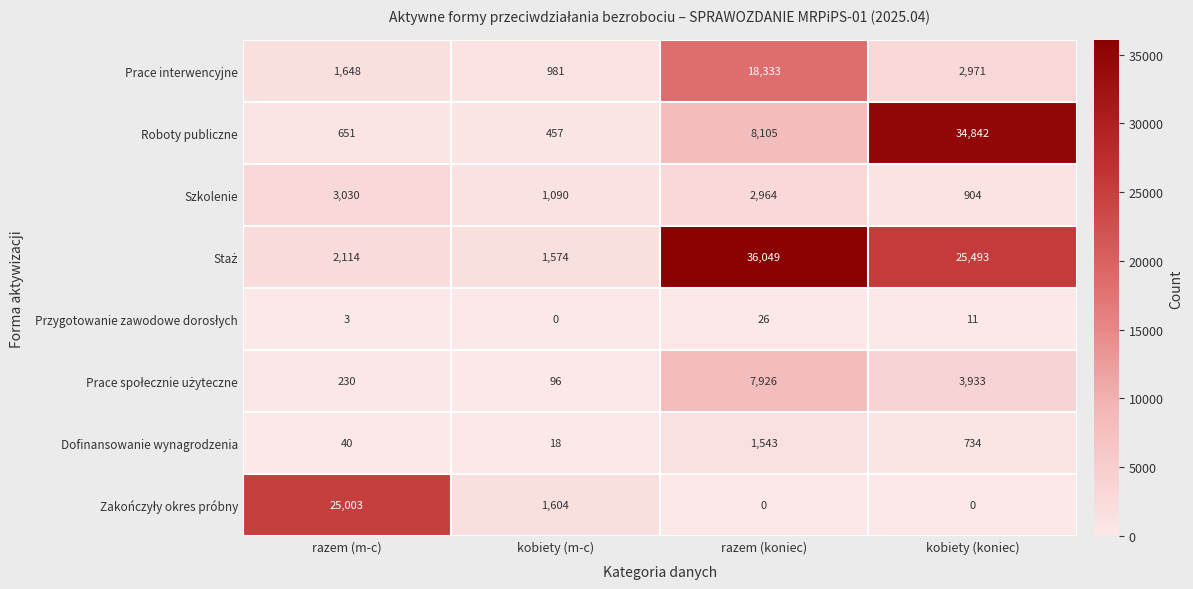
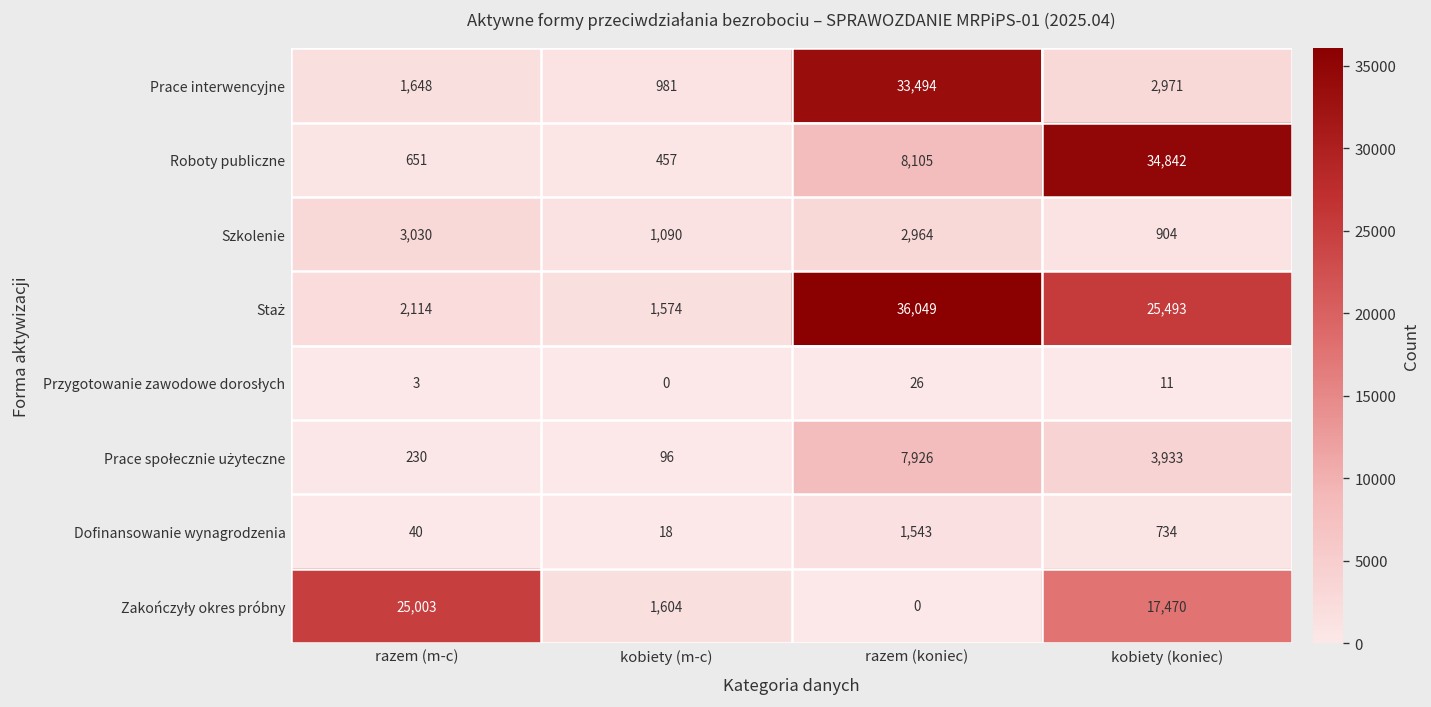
  {
    "Prace interwencyjne": {
      "razem (m-c)": "1,648",
      "kobiety (m-c)": "981",
-     "razem (koniec)": "18,333",
+     "razem (koniec)": "33,494",
      "kobiety (koniec)": "2,971"
    },
    "Roboty publiczne": {
      "razem (m-c)": "651",
      "kobiety (m-c)": "457",
      "razem (koniec)": "8,105",
      "kobiety (koniec)": "34,842"
    },
    "Szkolenie": {
      "razem (m-c)": "3,030",
      "kobiety (m-c)": "1,090",
      "razem (koniec)": "2,964",
      "kobiety (koniec)": "904"
    },
    "Staż": {
      "razem (m-c)": "2,114",
      "kobiety (m-c)": "1,574",
      "razem (koniec)": "36,049",
      "kobiety (koniec)": "25,493"
    },
    "Przygotowanie zawodowe dorosłych": {
      "razem (m-c)": "3",
      "kobiety (m-c)": "0",
      "razem (koniec)": "26",
      "kobiety (koniec)": "11"
    },
    "Prace społecznie użyteczne": {
      "razem (m-c)": "230",
      "kobiety (m-c)": "96",
      "razem (koniec)": "7,926",
      "kobiety (koniec)": "3,933"
    },
    "Dofinansowanie wynagrodzenia": {
      "razem (m-c)": "40",
      "kobiety (m-c)": "18",
      "razem (koniec)": "1,543",
      "kobiety (koniec)": "734"
    },
    "Zakończyły okres próbny": {
      "razem (m-c)": "25,003",
      "kobiety (m-c)": "1,604",
      "razem (koniec)": "0",
-     "kobiety (koniec)": "0"
+     "kobiety (koniec)": "17,470"
    }
  }
